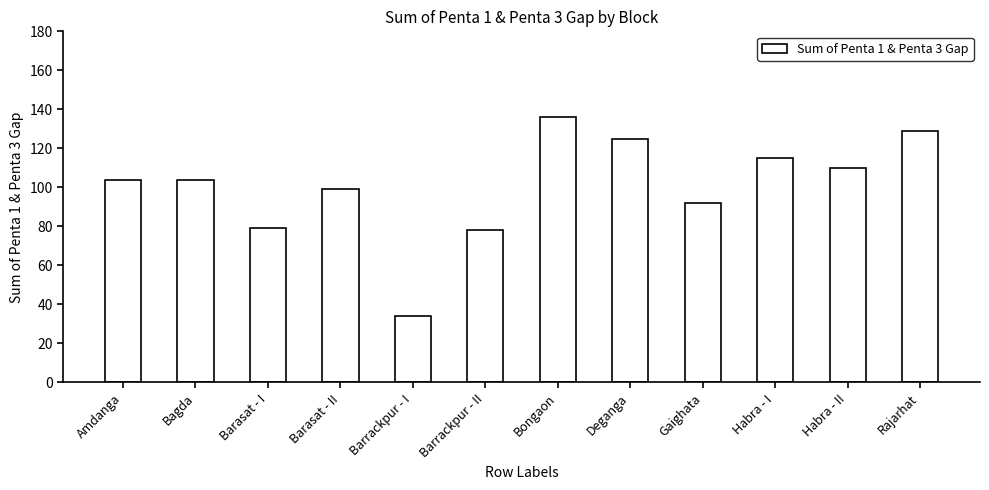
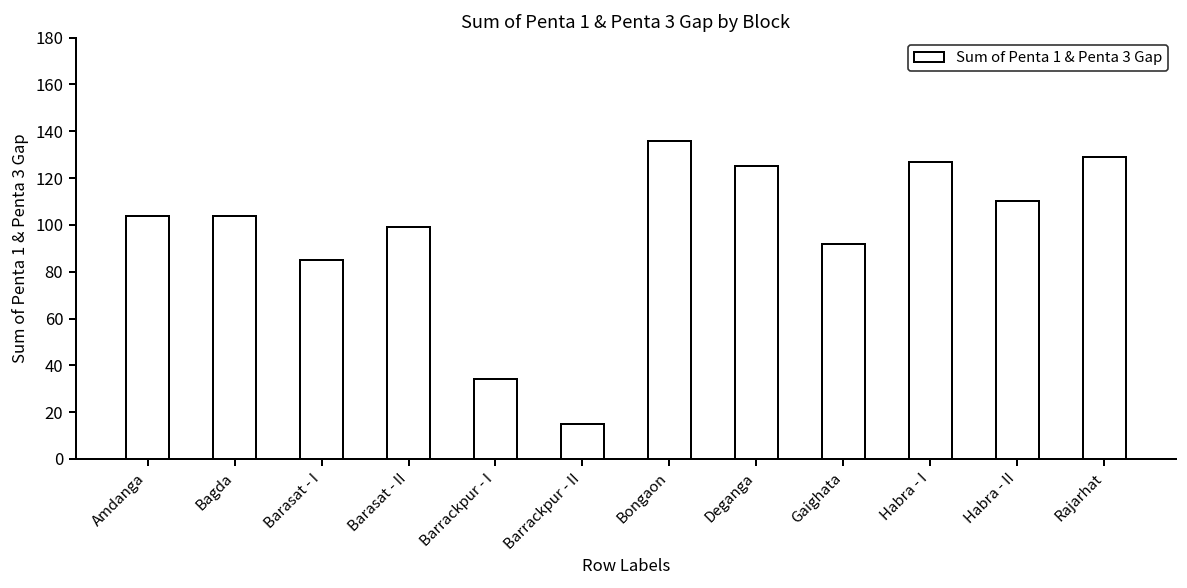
  {
    "Amdanga": 104,
    "Bagda": 104,
-   "Barasat - I": 79,
+   "Barasat - I": 85,
    "Barasat - II": 99,
    "Barrackpur - I": 34,
-   "Barrackpur - II": 78,
+   "Barrackpur - II": 15,
    "Bongaon": 136,
    "Deganga": 125,
    "Gaighata": 92,
-   "Habra - I": 115,
+   "Habra - I": 127,
    "Habra - II": 110,
    "Rajarhat": 129
  }
